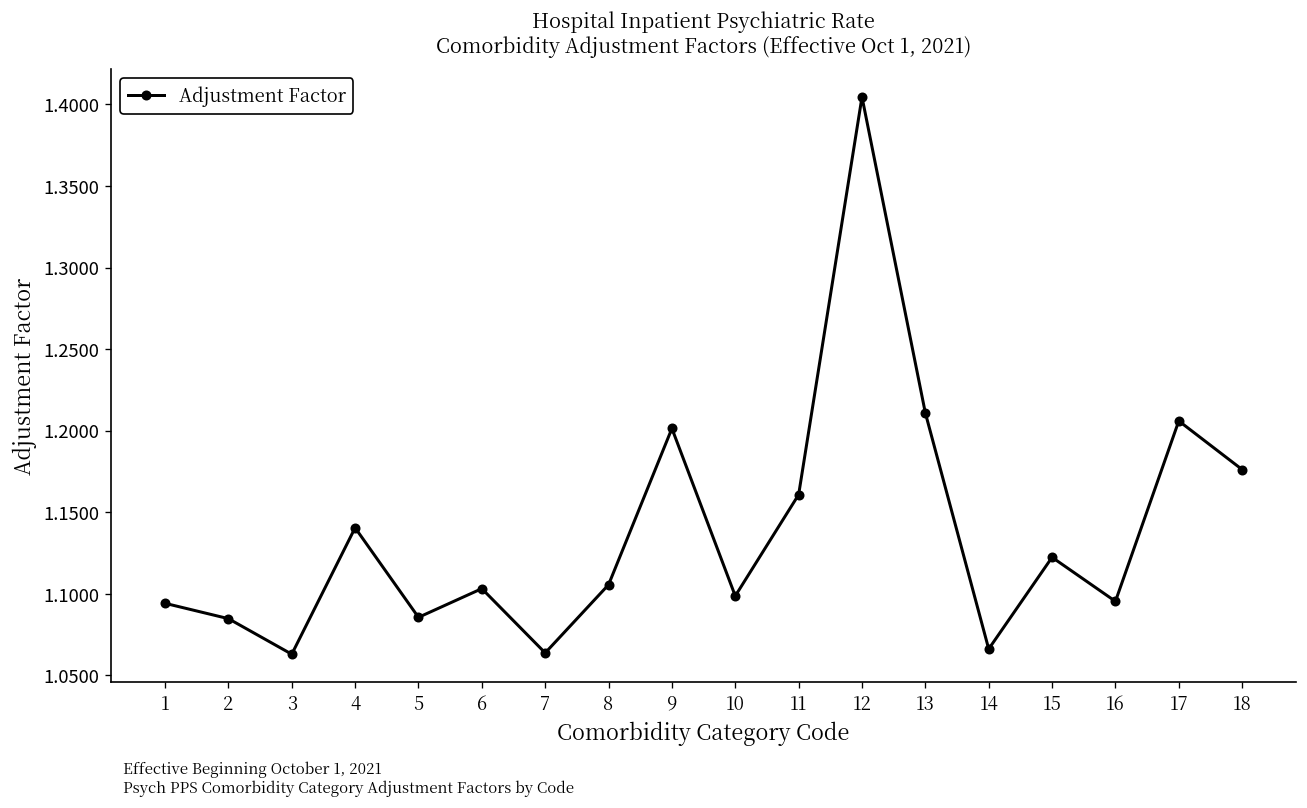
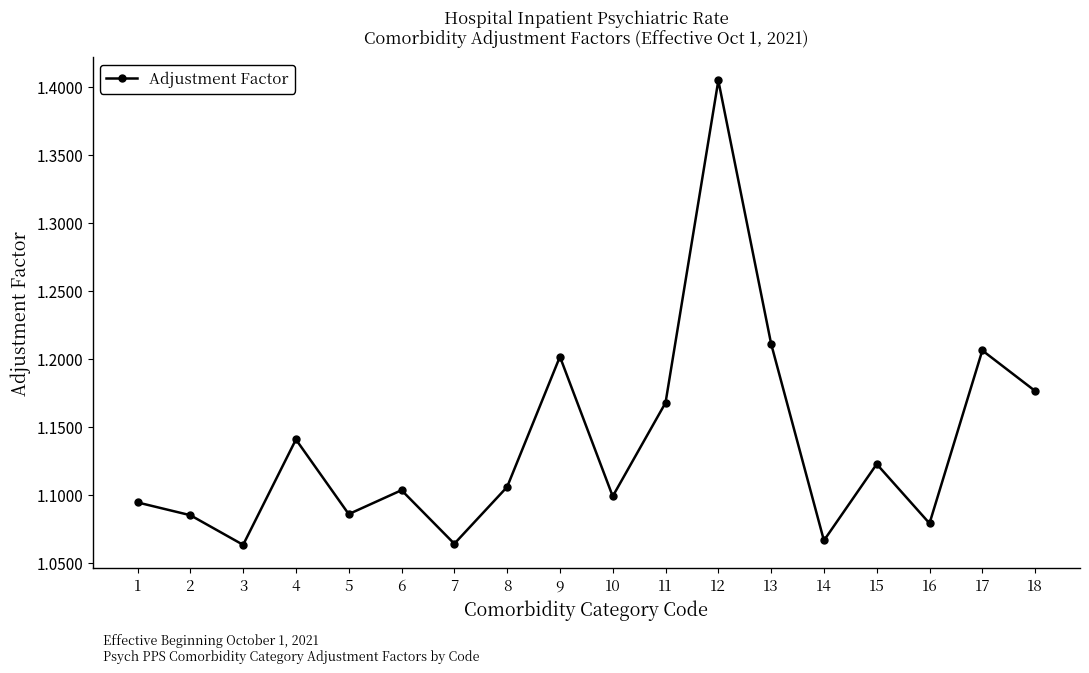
  {
    "1": 1.094,
    "2": 1.085,
    "3": 1.063,
    "4": 1.141,
    "5": 1.086,
    "6": 1.103,
    "7": 1.064,
    "8": 1.106,
    "9": 1.201,
    "10": 1.099,
-   "11": 1.161,
+   "11": 1.168,
    "12": 1.405,
    "13": 1.211,
    "14": 1.066,
    "15": 1.122,
-   "16": 1.095,
+   "16": 1.079,
    "17": 1.206,
    "18": 1.176
  }
